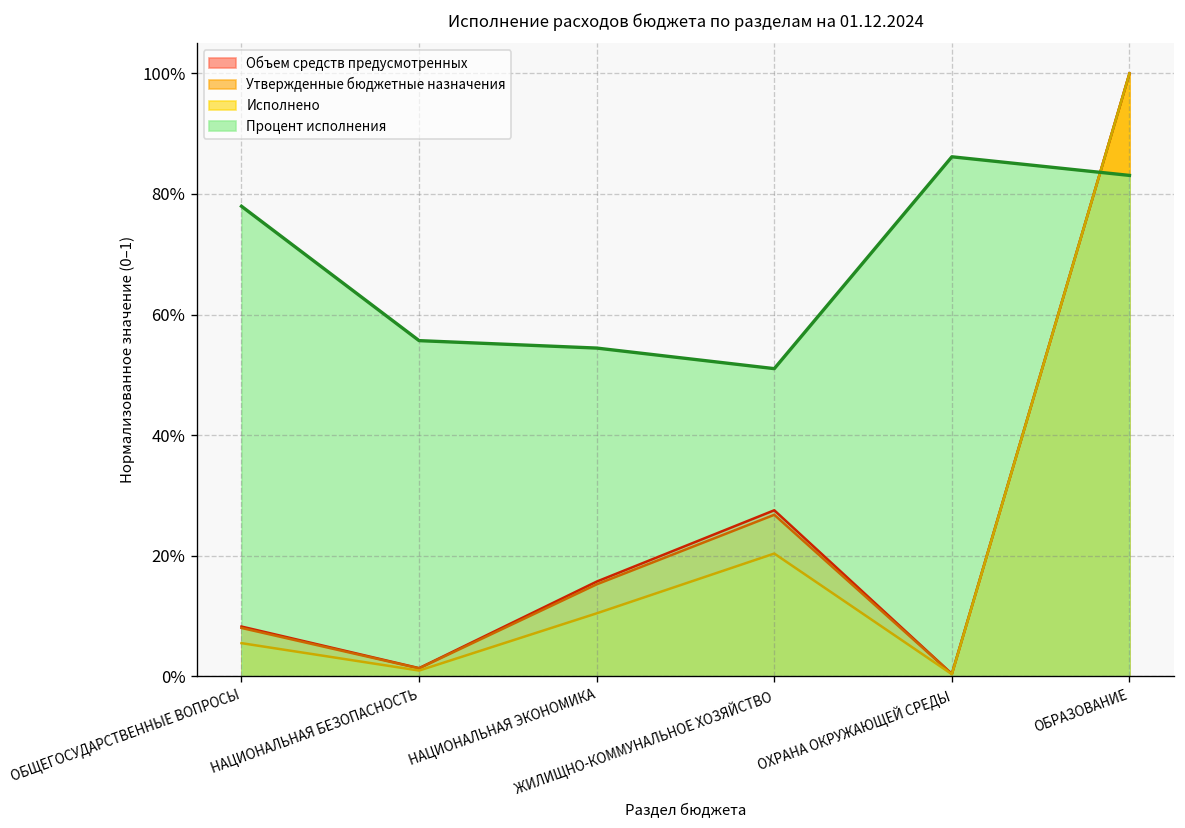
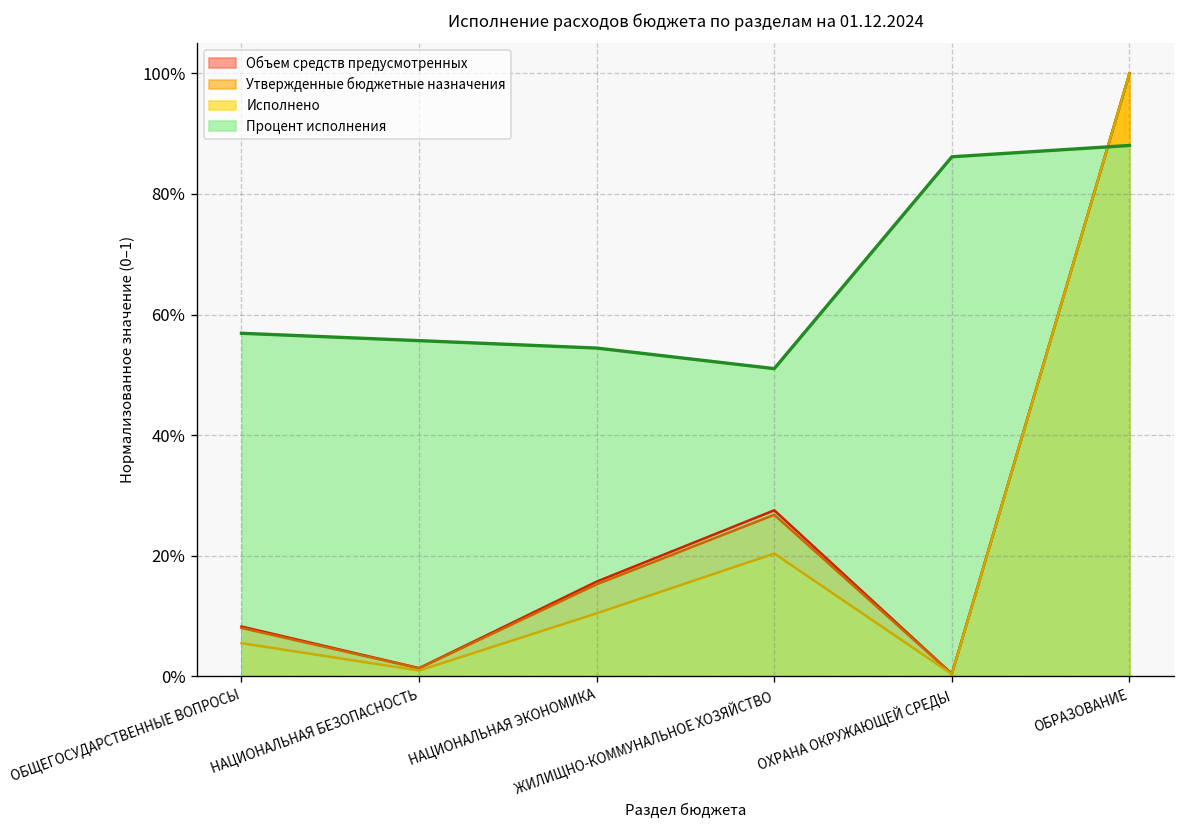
  {
    "Объем средств предусмотренных": {
      "ЖИЛИЩНО-КОММУНАЛЬНОЕ ХОЗЯЙСТВО": "28%"
    },
    "Процент исполнения": {
-     "ОБЩЕГОСУДАРСТВЕННЫЕ ВОПРОСЫ": "78%",
+     "ОБЩЕГОСУДАРСТВЕННЫЕ ВОПРОСЫ": "57%",
      "НАЦИОНАЛЬНАЯ БЕЗОПАСНОСТЬ": "56%",
      "НАЦИОНАЛЬНАЯ ЭКОНОМИКА": "54%",
      "ЖИЛИЩНО-КОММУНАЛЬНОЕ ХОЗЯЙСТВО": "51%",
      "ОХРАНА ОКРУЖАЮЩЕЙ СРЕДЫ": "86%",
-     "ОБРАЗОВАНИЕ": "83%"
+     "ОБРАЗОВАНИЕ": "88%"
    }
  }
